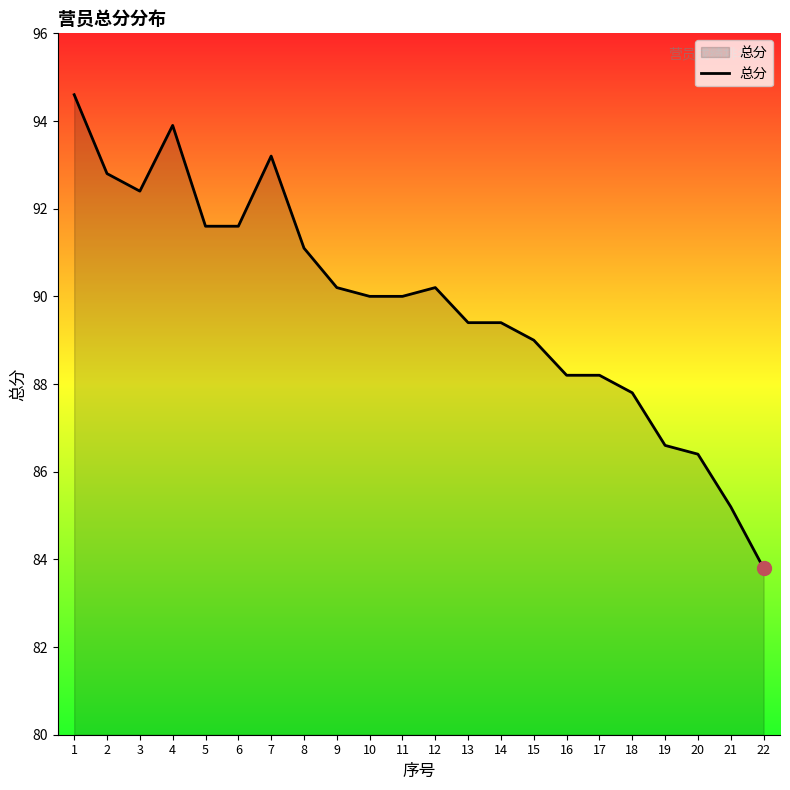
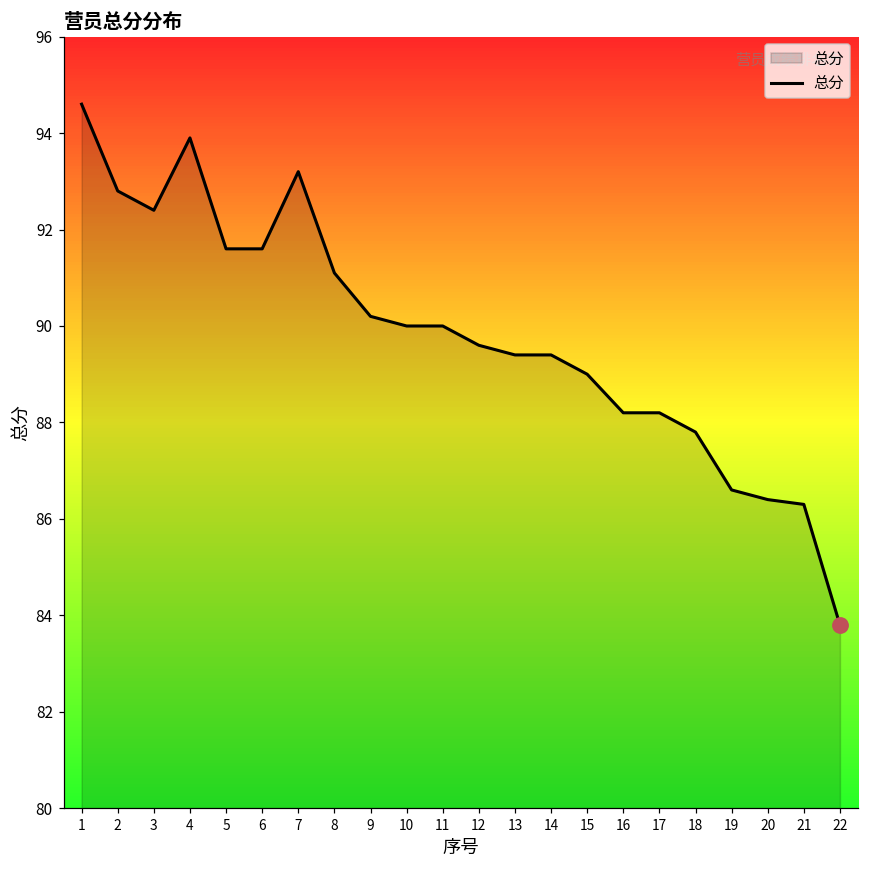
  {
    "总分": {
      "1": 94.6,
      "2": 92.8,
      "3": 92.4,
      "4": 93.9,
      "5": 91.6,
      "6": 91.6,
      "7": 93.2,
      "8": 91.1,
      "9": 90.2,
      "10": 90.0,
      "11": 90.0,
-     "12": 90.2,
+     "12": 89.6,
      "13": 89.4,
      "14": 89.4,
      "15": 89.0,
      "16": 88.2,
      "17": 88.2,
      "18": 87.8,
      "19": 86.6,
      "20": 86.4,
-     "21": 85.2
+     "21": 86.3
    }
  }
